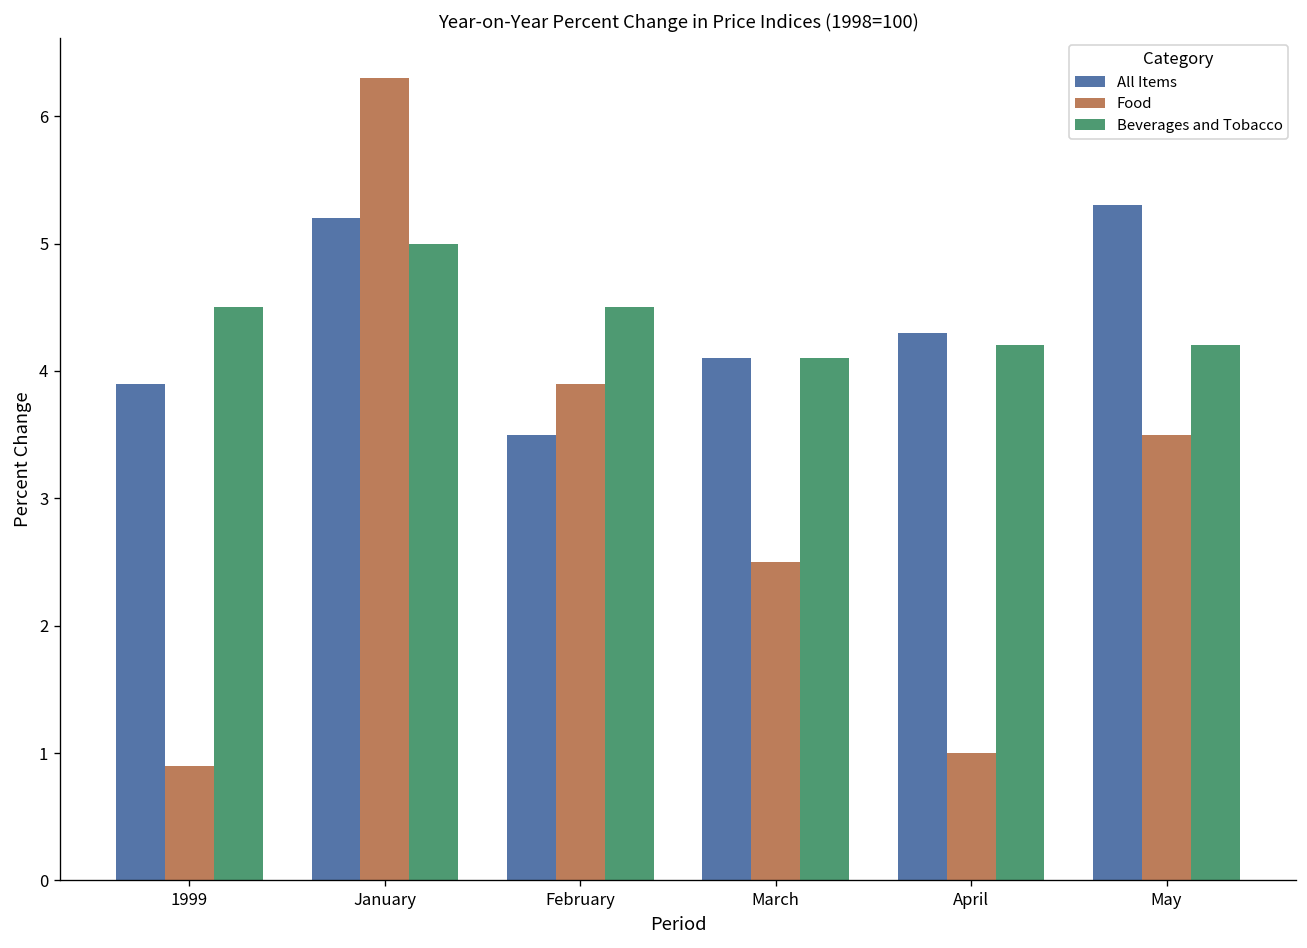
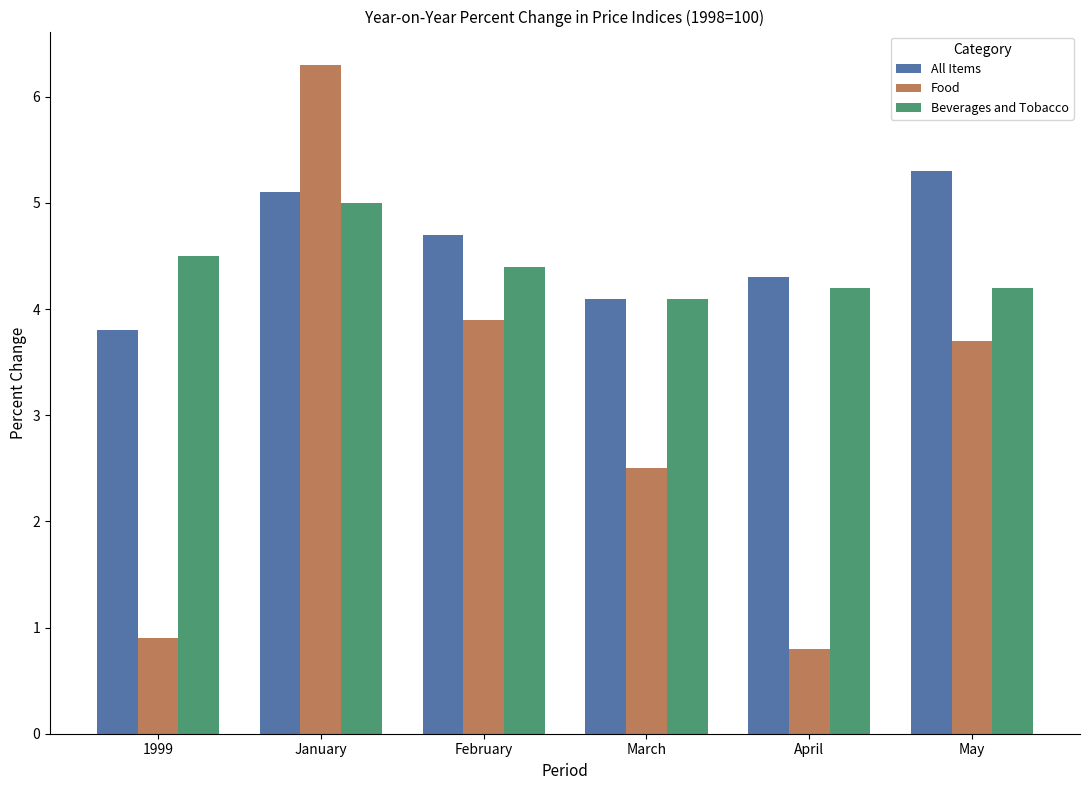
  {
    "All Items": {
-     "1999": 3.9,
-     "January": 5.2,
-     "February": 3.5,
+     "1999": 3.8,
+     "January": 5.1,
+     "February": 4.7,
      "March": 4.1,
      "April": 4.3,
      "May": 5.3
    },
    "Food": {
      "1999": 0.9,
      "January": 6.3,
      "February": 3.9,
      "March": 2.5,
-     "April": 1.0,
-     "May": 3.5
+     "April": 0.8,
+     "May": 3.7
    },
    "Beverages and Tobacco": {
      "1999": 4.5,
      "January": 5.0,
-     "February": 4.5,
+     "February": 4.4,
      "March": 4.1,
      "April": 4.2,
      "May": 4.2
    }
  }
